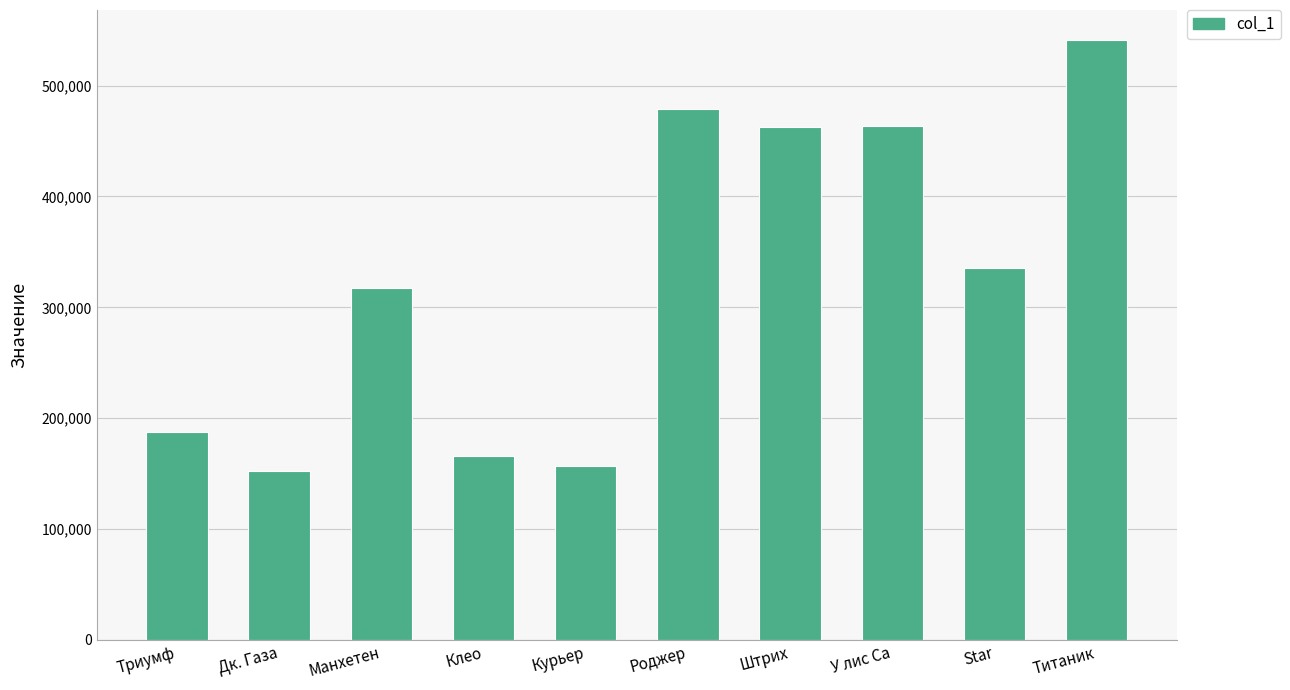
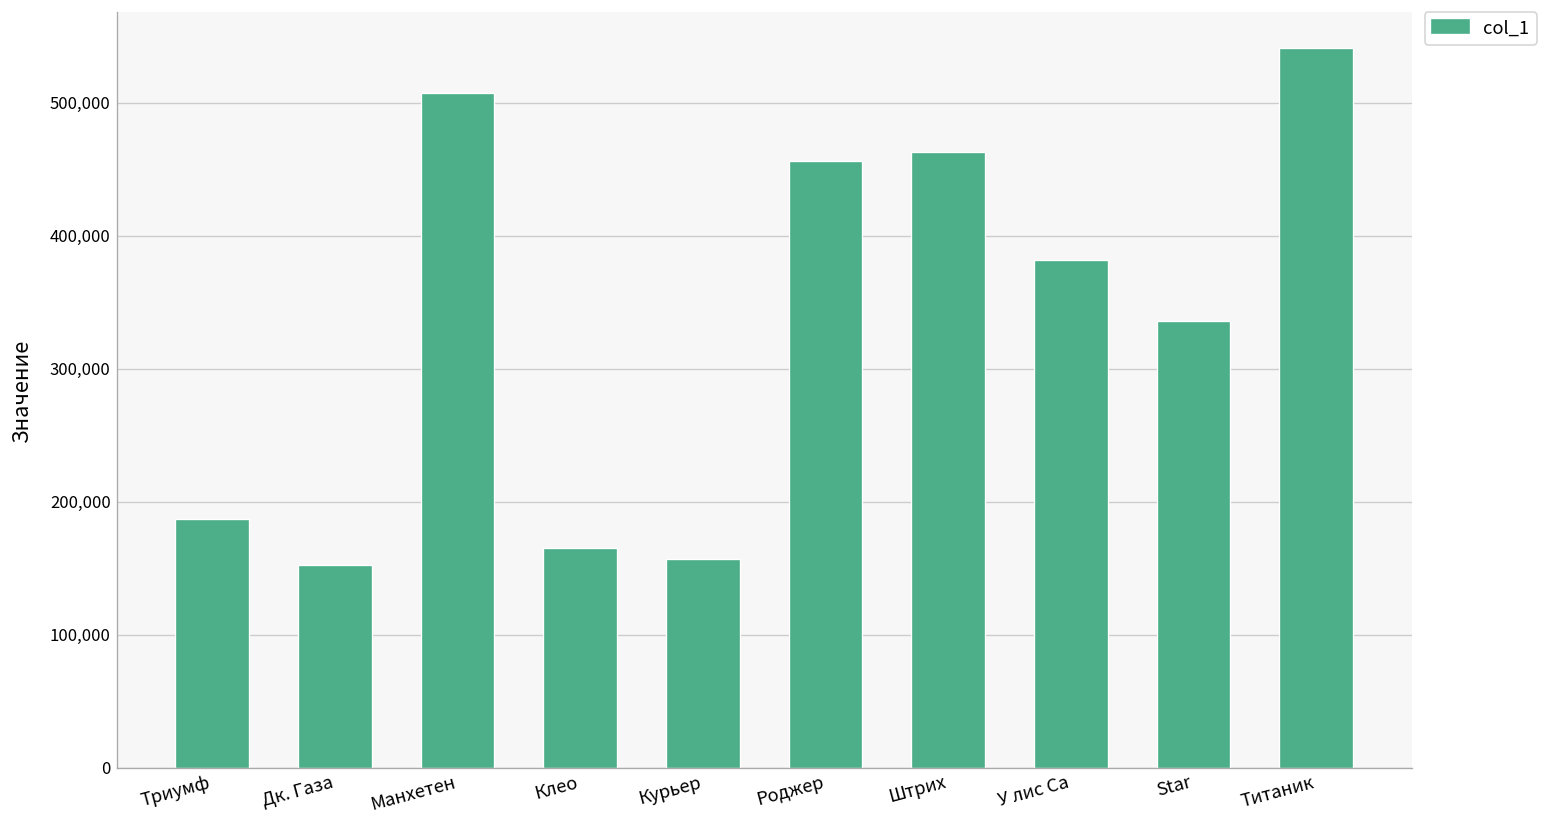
  {
    "Триумф": "187,000",
    "Дк. Газа": "153,000",
-   "Манхетен": "318,000",
+   "Манхетен": "507,000",
    "Клео": "166,000",
    "Курьер": "157,000",
-   "Роджер": "479,000",
+   "Роджер": "456,000",
    "Штрих": "463,000",
-   "У лис Са": "463,000",
+   "У лис Са": "382,000",
    "Star": "336,000",
    "Титаник": "541,000"
  }
